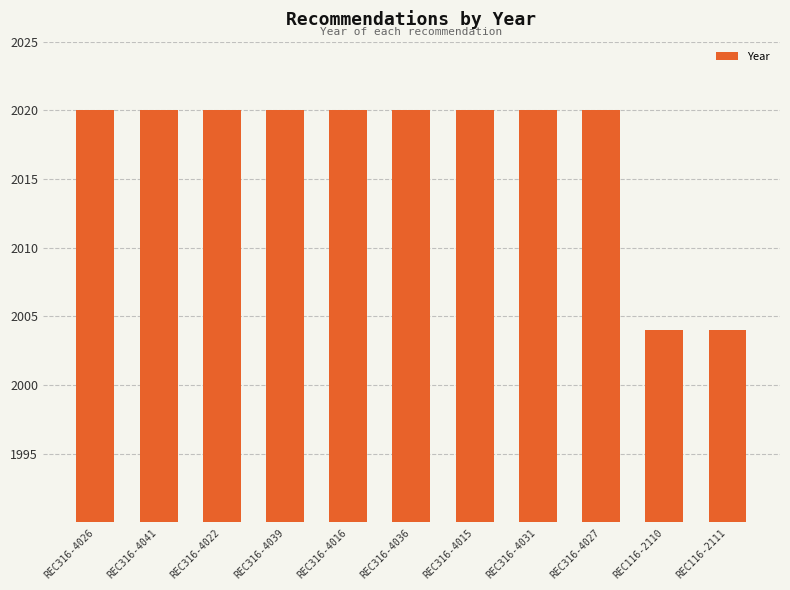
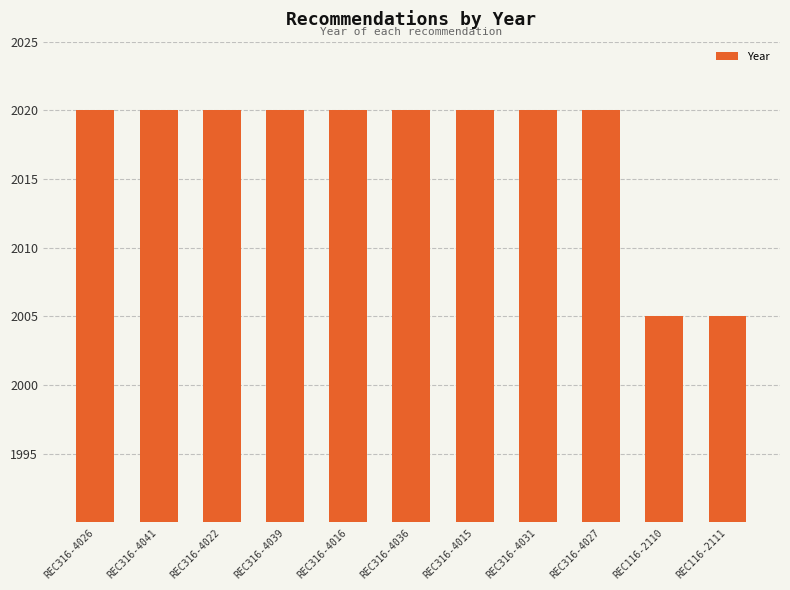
  {
    "REC316-4026": 2020,
    "REC316-4041": 2020,
    "REC316-4022": 2020,
    "REC316-4039": 2020,
    "REC316-4016": 2020,
    "REC316-4036": 2020,
    "REC316-4015": 2020,
    "REC316-4031": 2020,
    "REC316-4027": 2020,
-   "REC116-2110": 2004,
-   "REC116-2111": 2004
+   "REC116-2110": 2005,
+   "REC116-2111": 2005
  }
